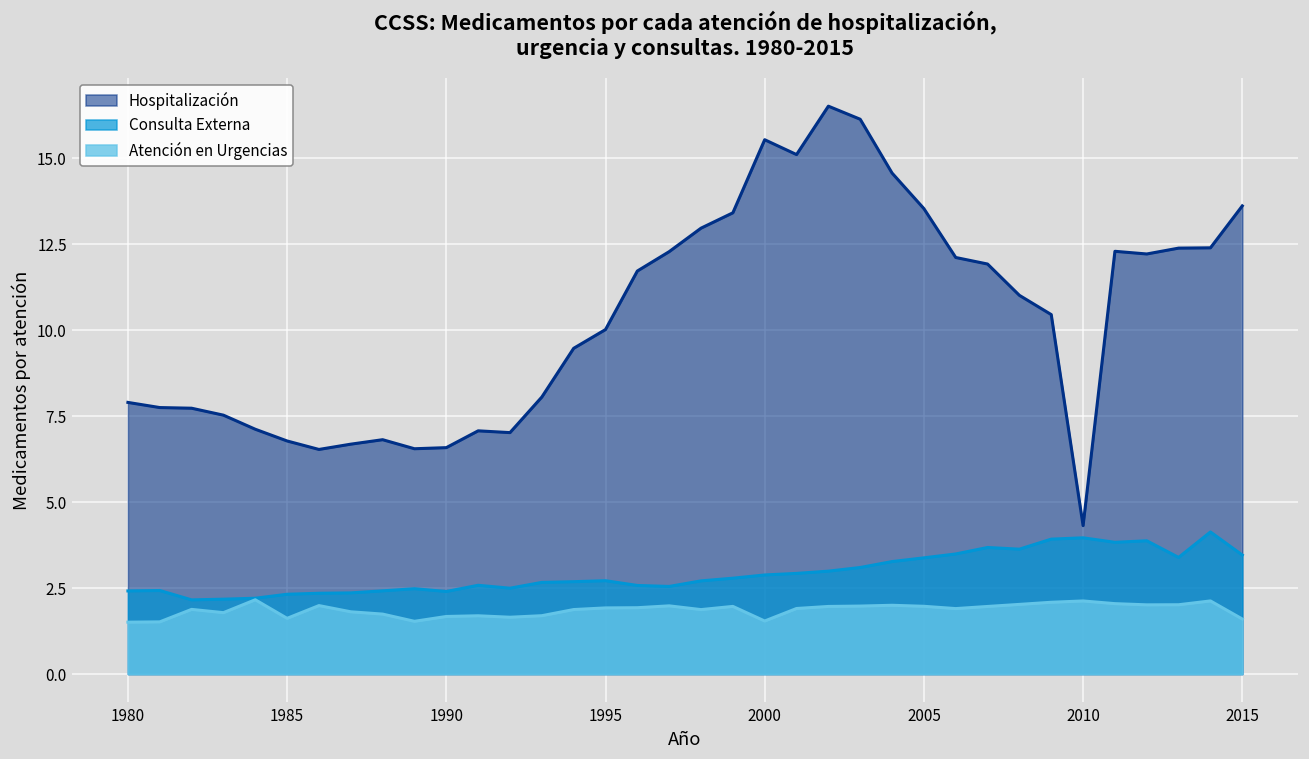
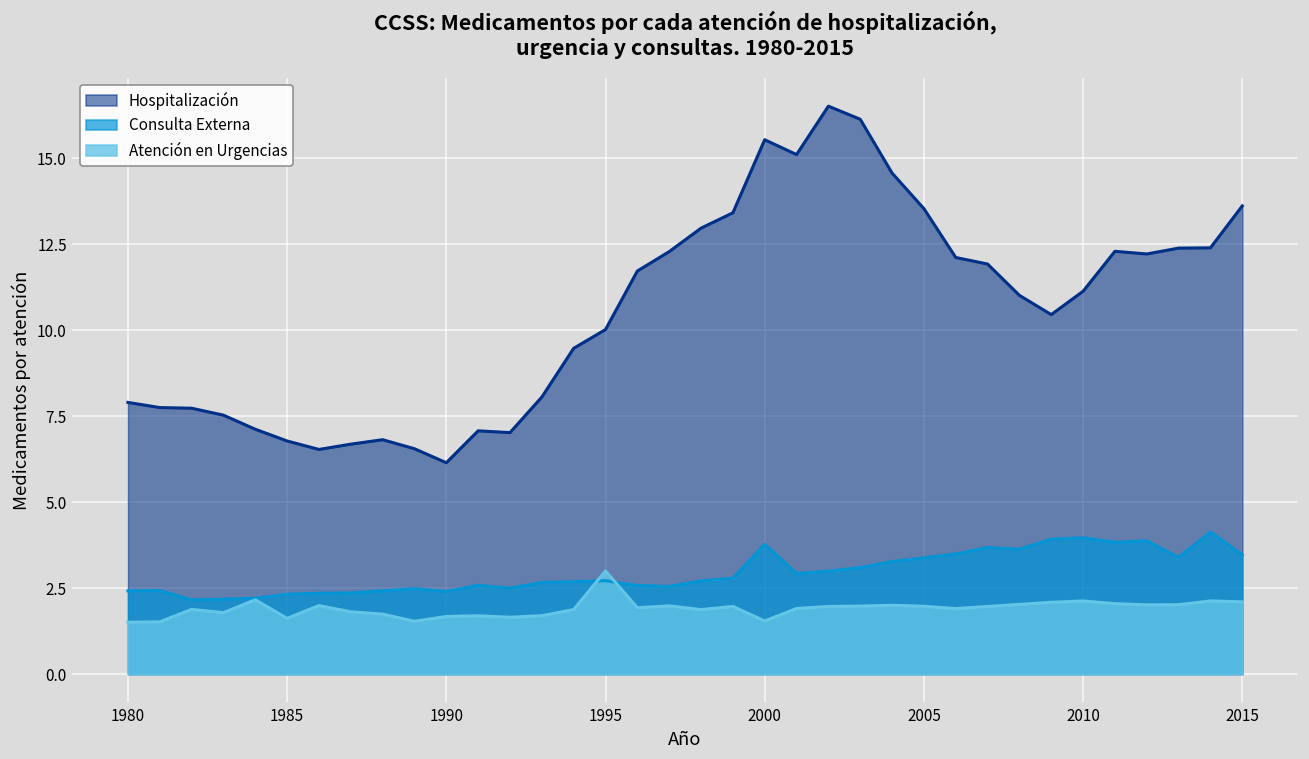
  {
    "Hospitalización": {
      "1980": 7.9,
      "1985": 6.8,
-     "1990": 6.6,
+     "1990": 6.1,
      "1995": 10.0,
      "2000": 15.5,
      "2005": 13.5,
-     "2010": 4.3,
+     "2010": 11.1,
      "2015": 13.6
    },
    "Consulta Externa": {
      "1980": 2.4,
      "1985": 2.3,
      "1990": 2.4,
      "1995": 2.7,
-     "2000": 2.9,
+     "2000": 3.8,
      "2005": 3.4,
      "2010": 4.0,
      "2015": 3.5
    },
    "Atención en Urgencias": {
      "1980": 1.5,
      "1985": 1.6,
      "1990": 1.7,
-     "1995": 1.9,
+     "1995": 3.0,
      "2000": 1.5,
      "2005": 2.0,
      "2010": 2.1,
-     "2015": 1.6
+     "2015": 2.1
    }
  }
